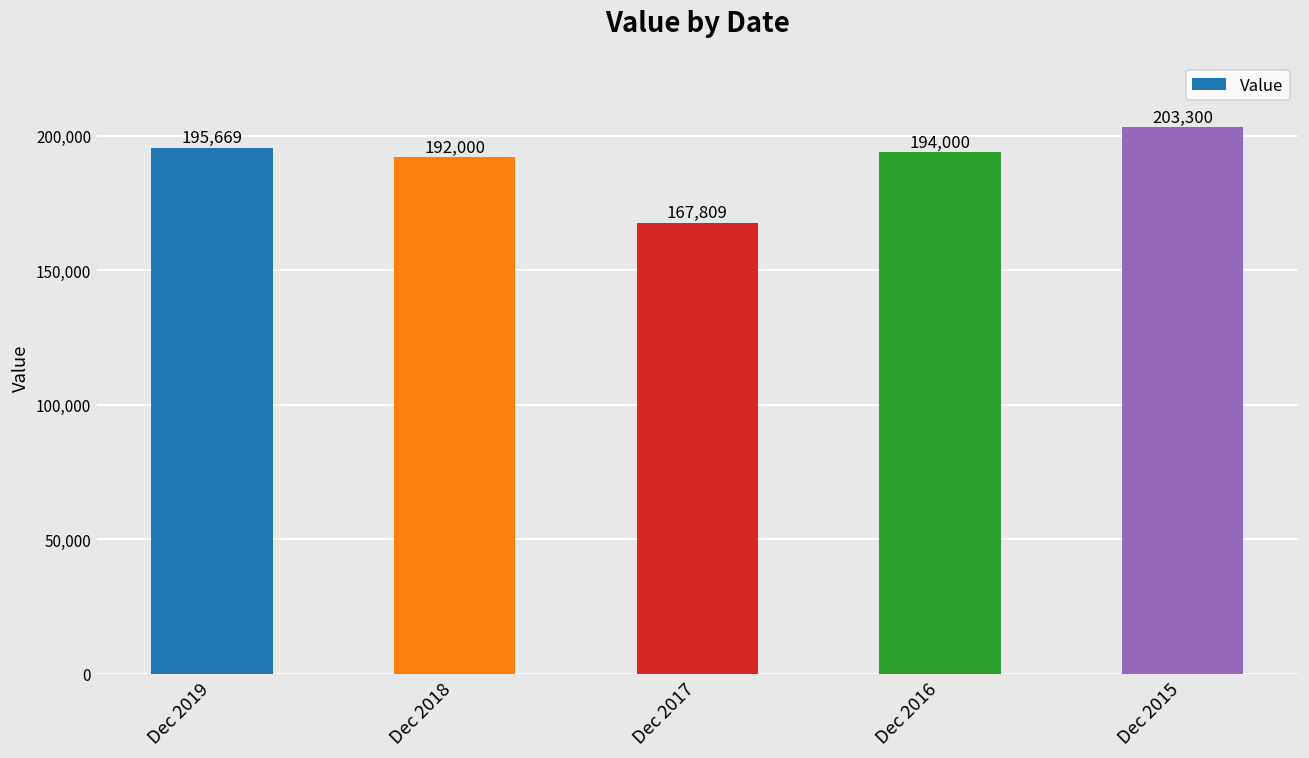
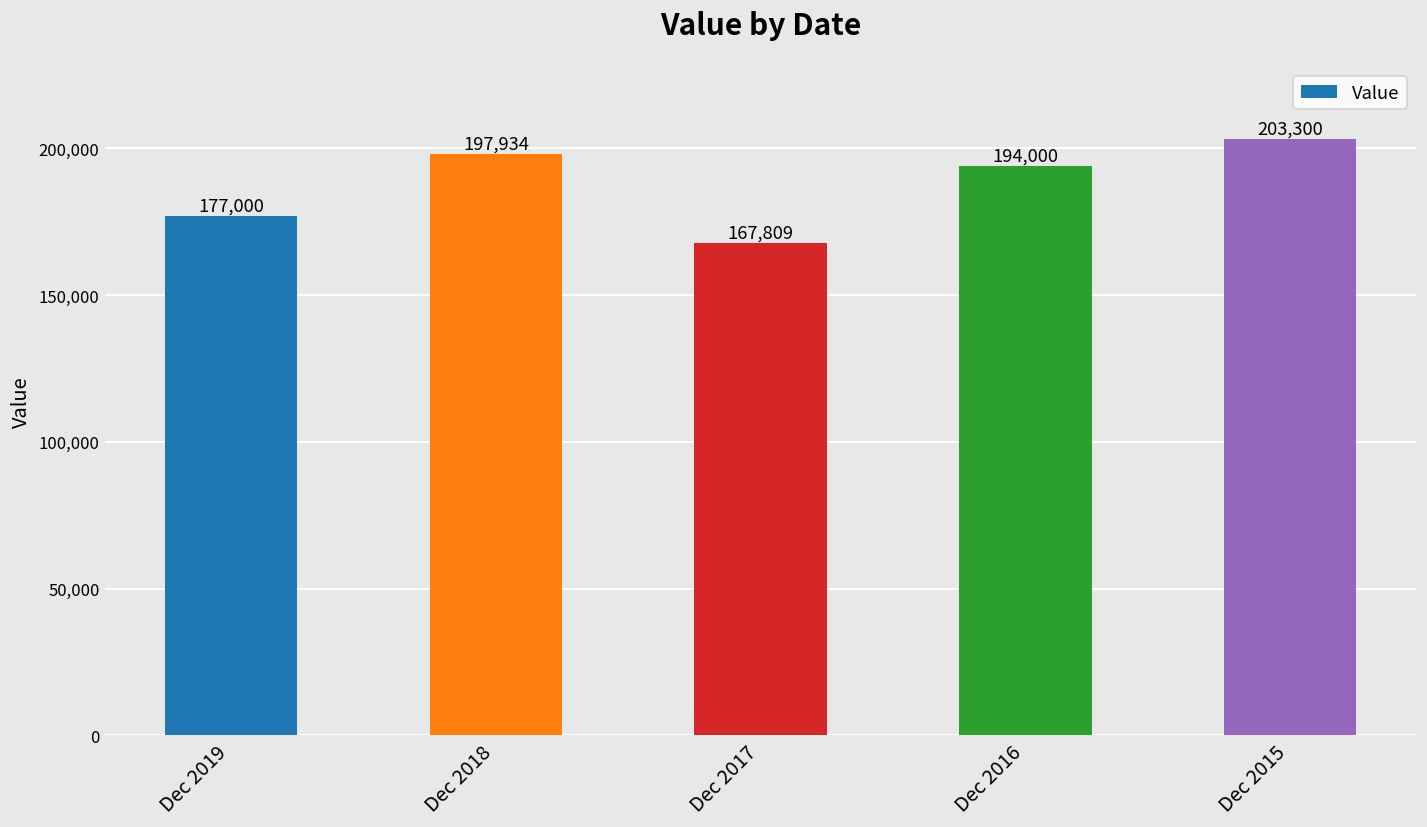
  {
-   "Dec 2019": "195,669",
-   "Dec 2018": "192,000",
+   "Dec 2019": "177,000",
+   "Dec 2018": "197,934",
    "Dec 2017": "167,809",
    "Dec 2016": "194,000",
    "Dec 2015": "203,300"
  }
